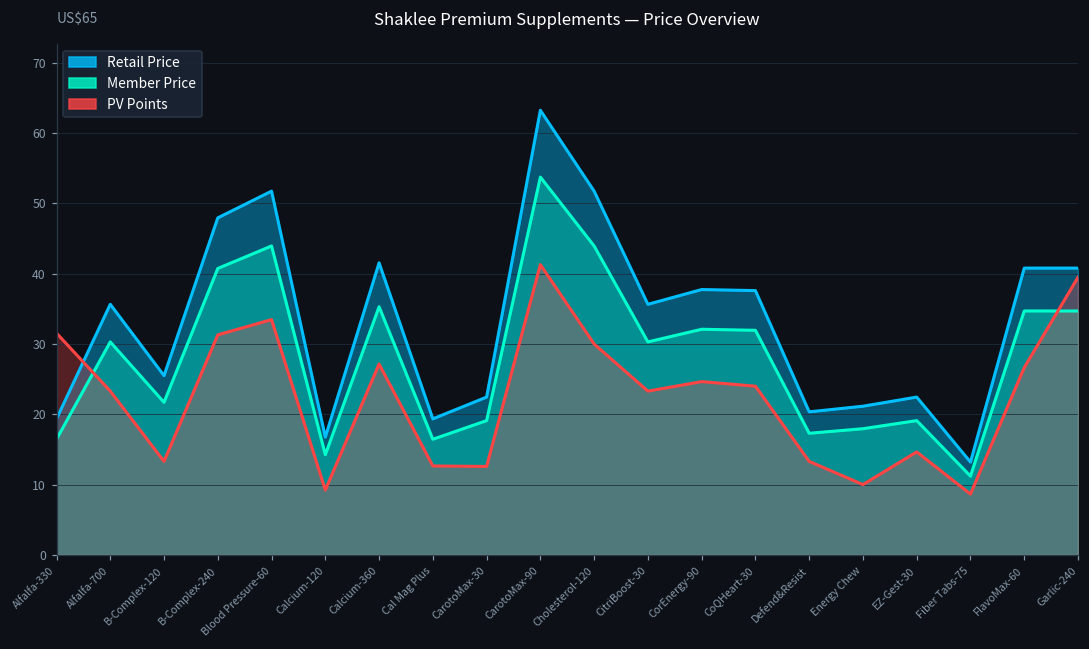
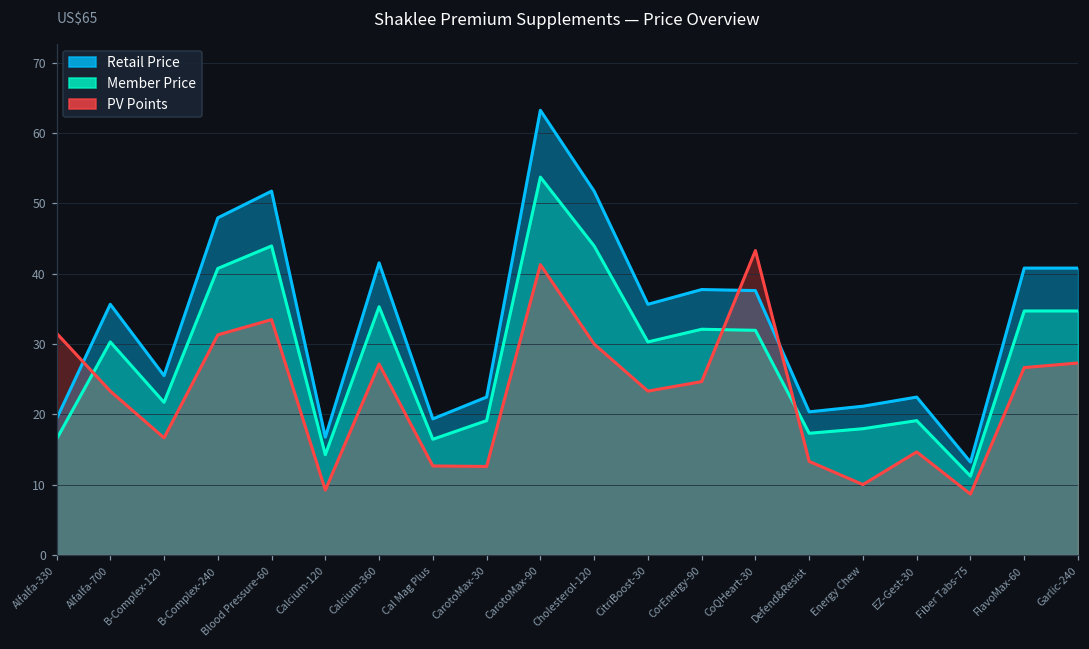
  {
    "PV Points": {
      "Alfalfa-330": 32,
      "Alfalfa-700": 23,
-     "B-Complex-120": 13,
+     "B-Complex-120": 17,
      "B-Complex-240": 31,
      "Blood Pressure-60": 33,
      "Calcium-120": 9,
      "Calcium-360": 27,
      "Cal Mag Plus": 13,
      "CarotoMax-30": 13,
      "CarotoMax-90": 41,
      "Cholesterol-120": 30,
      "CitriBoost-30": 23,
      "CorEnergy-90": 25,
-     "CoQHeart-30": 24,
+     "CoQHeart-30": 43,
      "Defend&Resist": 13,
      "Energy Chew": 10,
      "EZ-Gest-30": 15,
      "Fiber Tabs-75": 9,
      "FlavoMax-60": 27,
-     "Garlic-240": 40
+     "Garlic-240": 27
    }
  }
